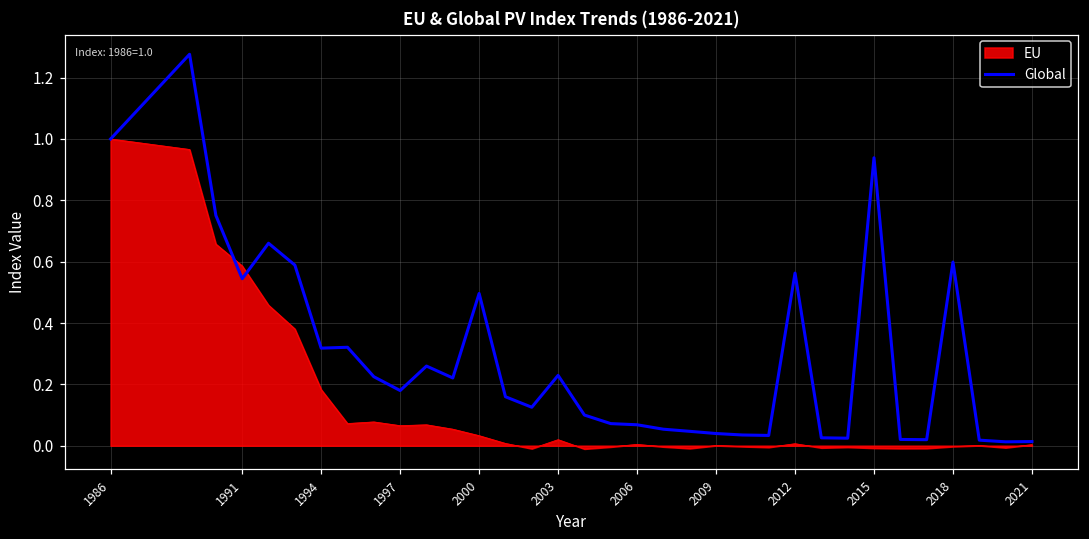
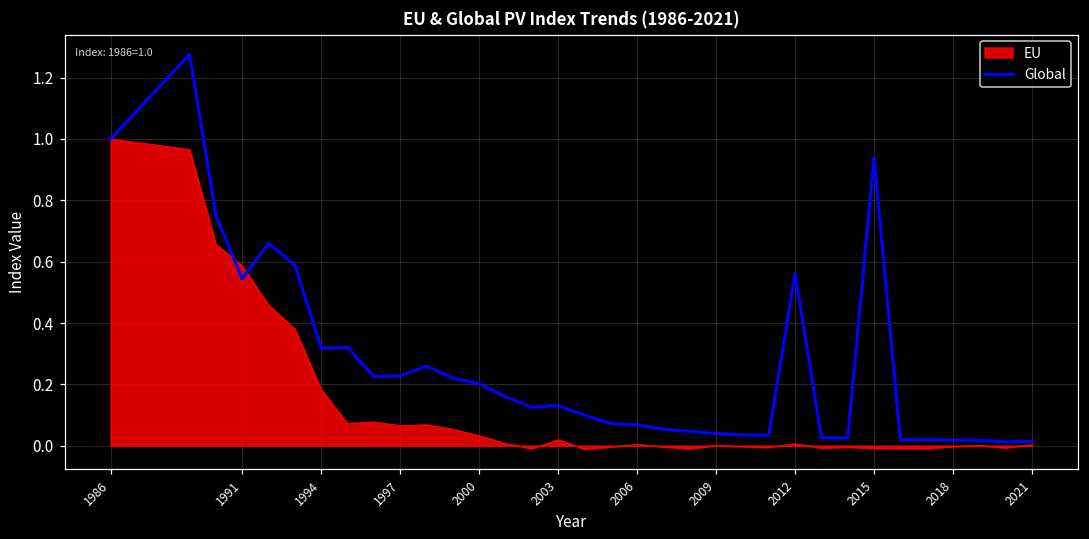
  {
    "Global": {
      "1991": 0.54,
      "1994": 0.32,
-     "1997": 0.18,
-     "2000": 0.50,
-     "2003": 0.23,
+     "1997": 0.23,
+     "2000": 0.20,
+     "2003": 0.13,
      "2006": 0.07,
      "2009": 0.04,
      "2012": 0.56,
      "2015": 0.94,
-     "2018": 0.60,
+     "2018": 0.02,
      "2021": 0.01
    }
  }
